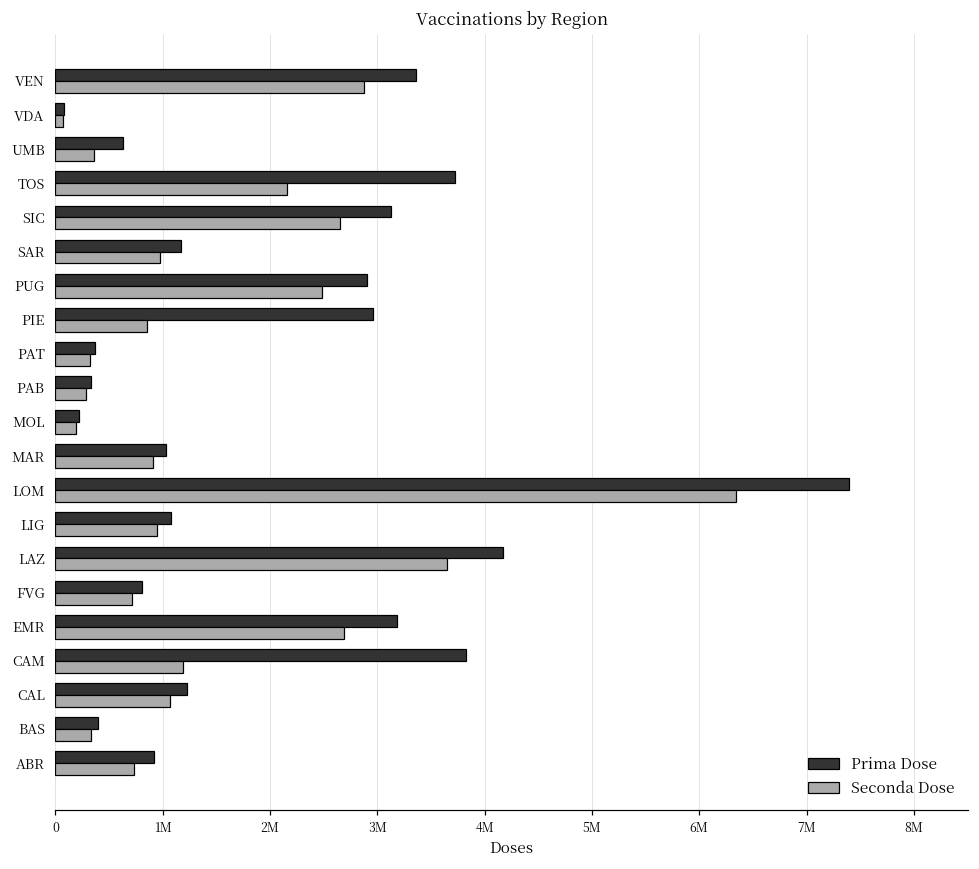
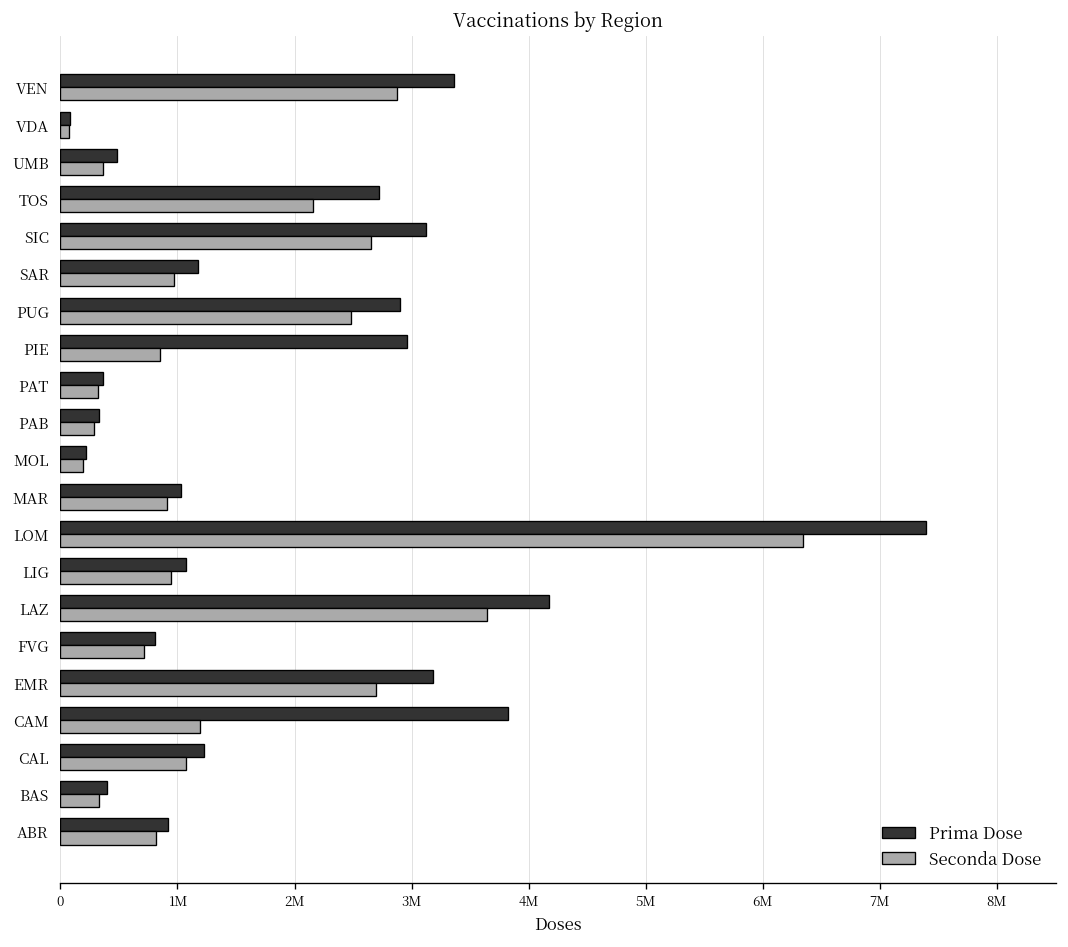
  {
    "Prima Dose": {
      "VEN": 3400000,
      "VDA": 100000,
-     "UMB": 600000,
-     "TOS": 3700000,
+     "UMB": 500000,
+     "TOS": 2700000,
      "SIC": 3100000,
      "SAR": 1200000,
      "PUG": 2900000,
      "PIE": 3000000,
      "PAT": 400000,
      "PAB": 300000,
      "MOL": 200000,
      "MAR": 1000000,
      "LOM": 7400000,
      "LIG": 1100000,
      "LAZ": 4200000,
      "FVG": 800000,
      "EMR": 3200000,
      "CAM": 3800000,
      "CAL": 1200000,
      "BAS": 400000,
      "ABR": 900000
    },
    "Seconda Dose": {
      "VEN": 2900000,
      "VDA": 100000,
      "UMB": 400000,
      "TOS": 2200000,
      "SIC": 2700000,
      "SAR": 1000000,
      "PUG": 2500000,
      "PIE": 900000,
      "PAT": 300000,
      "PAB": 300000,
      "MOL": 200000,
      "MAR": 900000,
      "LOM": 6300000,
      "LIG": 900000,
      "LAZ": 3600000,
      "FVG": 700000,
      "EMR": 2700000,
      "CAM": 1200000,
      "CAL": 1100000,
      "BAS": 300000,
-     "ABR": 700000
+     "ABR": 800000
    }
  }
